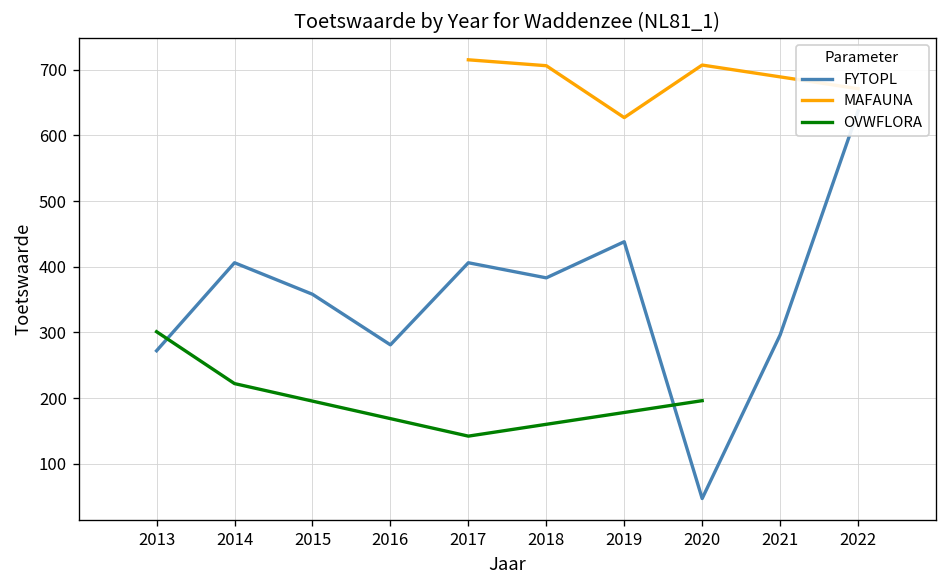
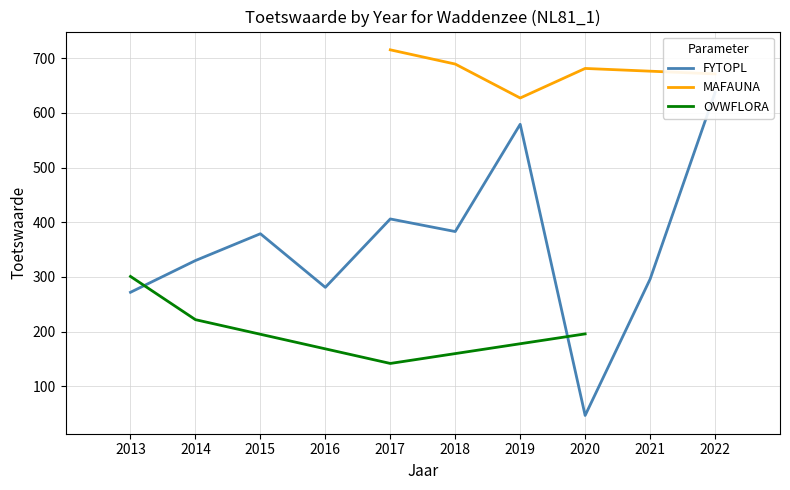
  {
    "FYTOPL": {
      "2013": 270,
-     "2014": 410,
-     "2015": 360,
+     "2014": 330,
+     "2015": 380,
      "2016": 280,
      "2017": 410,
      "2018": 380,
-     "2019": 440,
+     "2019": 580,
      "2020": 50,
      "2021": 300
    },
    "MAFAUNA": {
      "2017": 720,
-     "2018": 710,
+     "2018": 690,
      "2019": 630,
-     "2020": 710
+     "2020": 680
    },
    "OVWFLORA": {
      "2013": 300,
      "2014": 220,
      "2017": 140,
      "2020": 200
    }
  }
